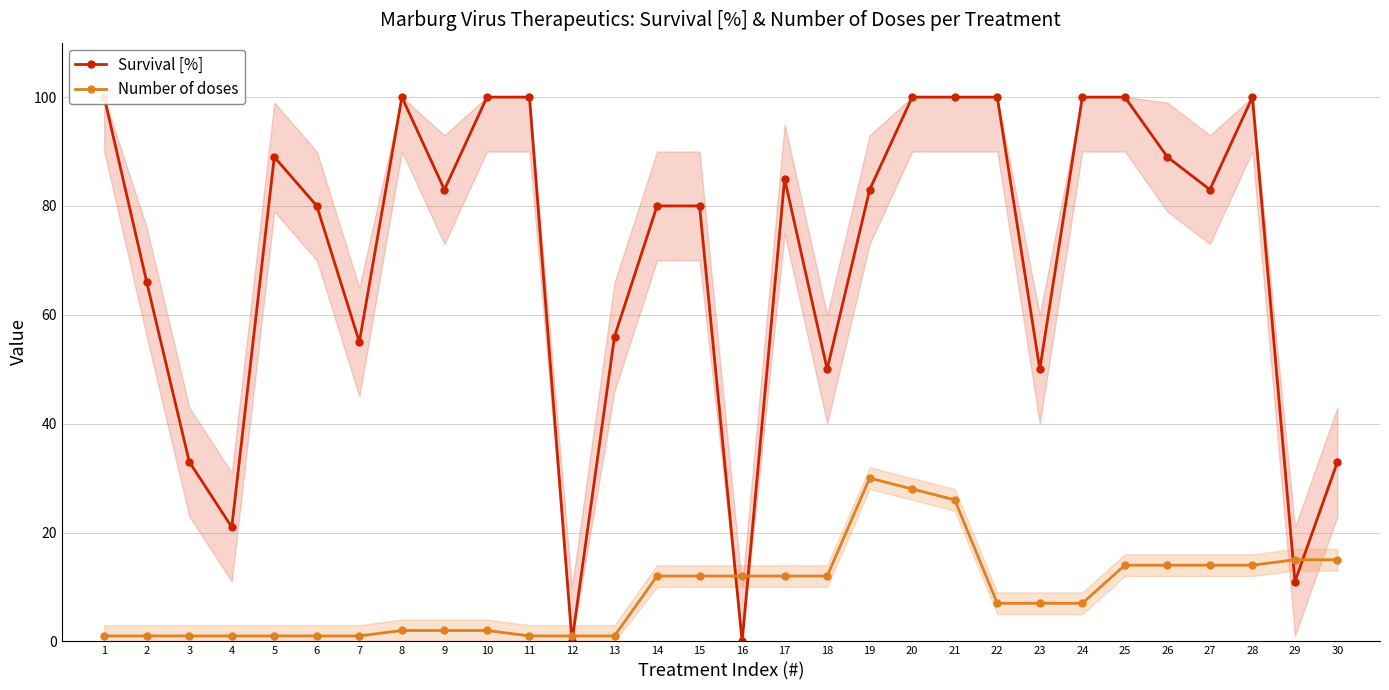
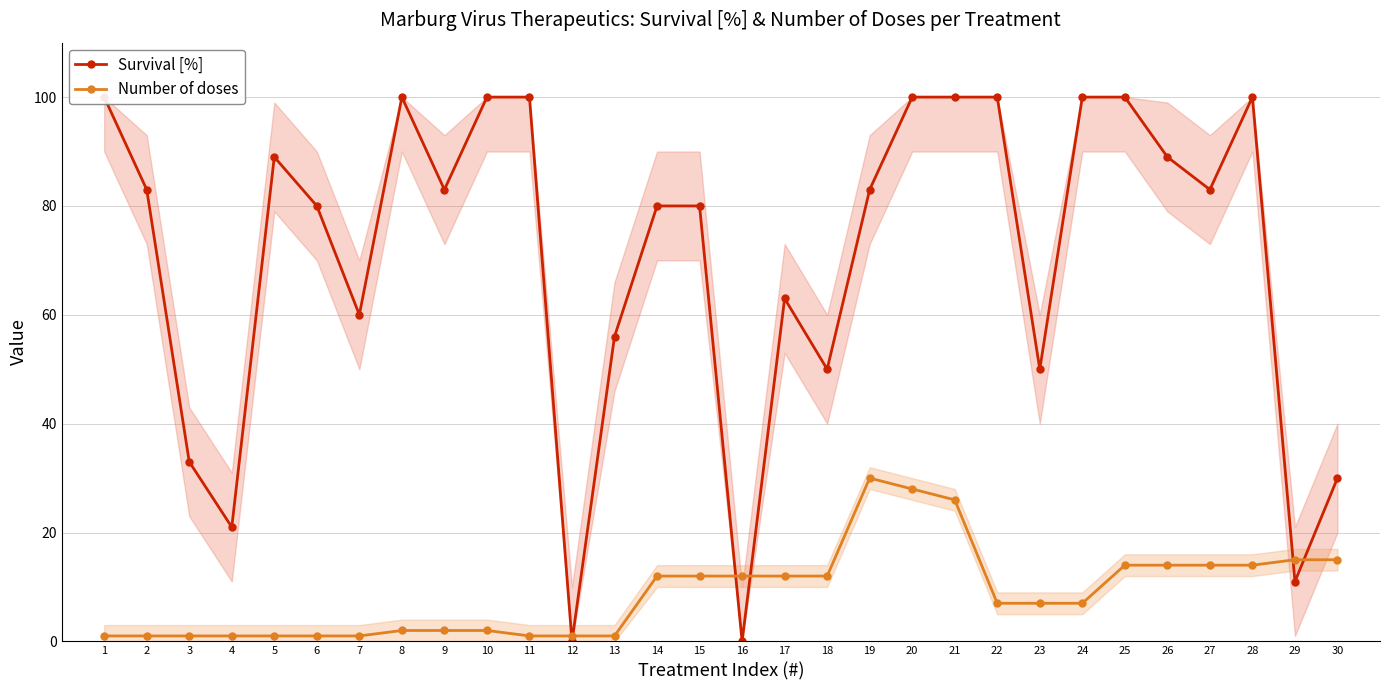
  {
    "Survival [%]": {
-     "2": 66,
+     "2": 83,
      "3": 33,
      "4": 21,
      "5": 89,
      "6": 80,
-     "7": 55,
+     "7": 60,
      "9": 83,
      "12": 0,
      "13": 56,
      "14": 80,
      "15": 80,
      "16": 0,
-     "17": 85,
+     "17": 63,
      "18": 50,
      "19": 83,
      "23": 50,
      "26": 89,
      "27": 83,
      "29": 11,
-     "30": 33
+     "30": 30
    }
  }
